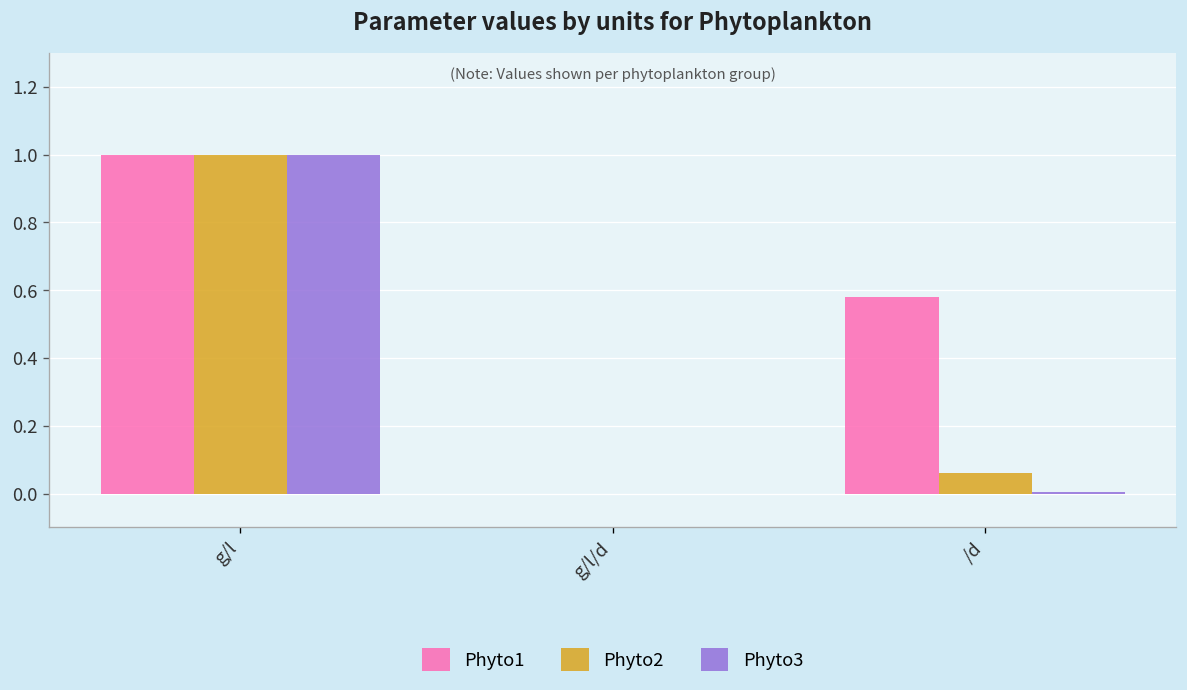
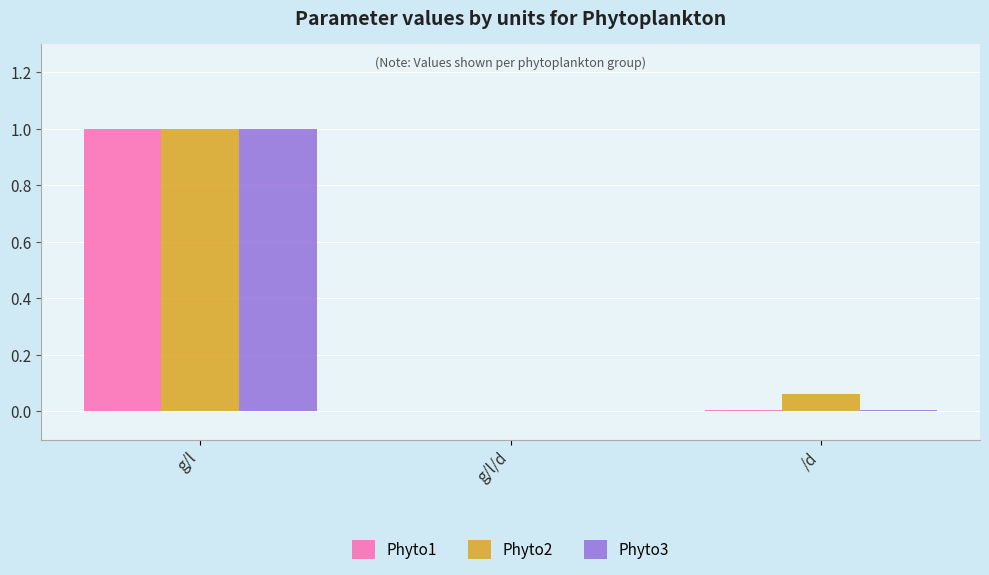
  {
    "Phyto1": {
      "g/l": 1.00,
      "g/l/d": 0.00,
-     "/d": 0.58
+     "/d": 0.01
    },
    "Phyto2": {
      "g/l": 1.00,
      "g/l/d": 0.00,
      "/d": 0.06
    },
    "Phyto3": {
      "g/l": 1.00,
      "g/l/d": 0.00
    }
  }
